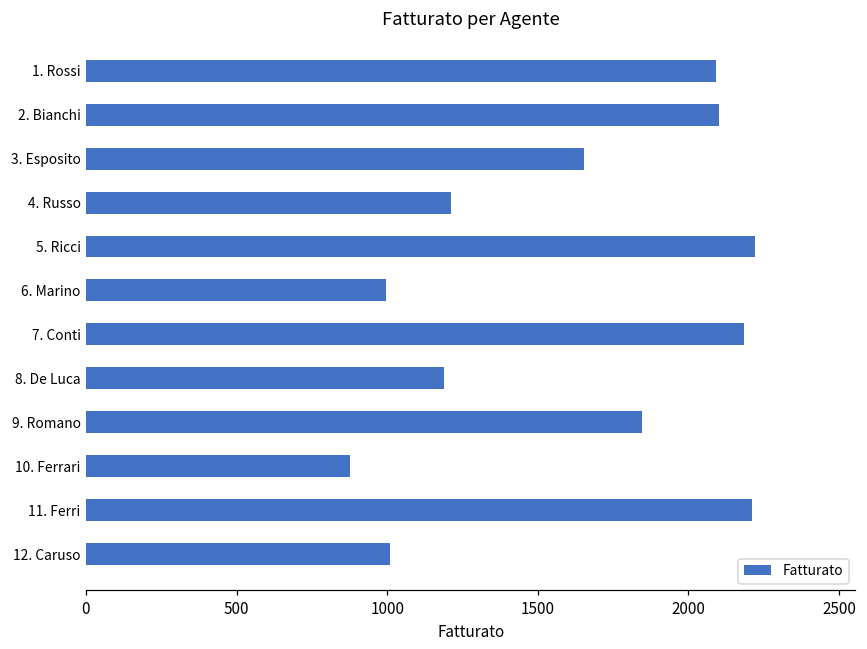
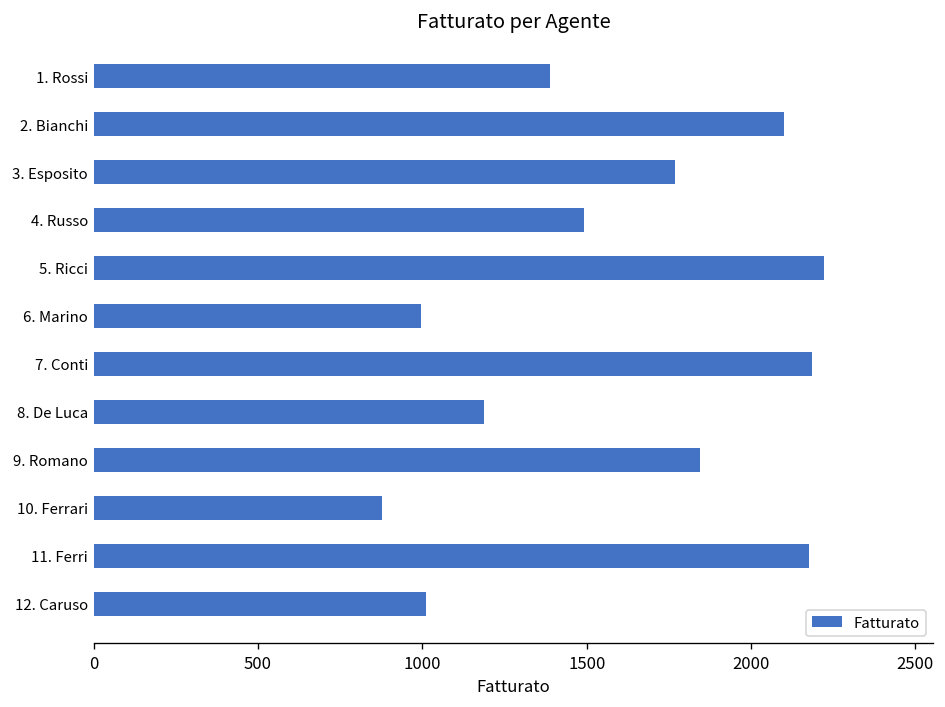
  {
-   "1. Rossi": 2090,
+   "1. Rossi": 1390,
    "2. Bianchi": 2100,
-   "3. Esposito": 1650,
-   "4. Russo": 1210,
+   "3. Esposito": 1770,
+   "4. Russo": 1490,
    "5. Ricci": 2220,
    "6. Marino": 1000,
    "7. Conti": 2190,
    "8. De Luca": 1190,
    "9. Romano": 1850,
    "10. Ferrari": 880,
-   "11. Ferri": 2210,
+   "11. Ferri": 2180,
    "12. Caruso": 1010
  }
